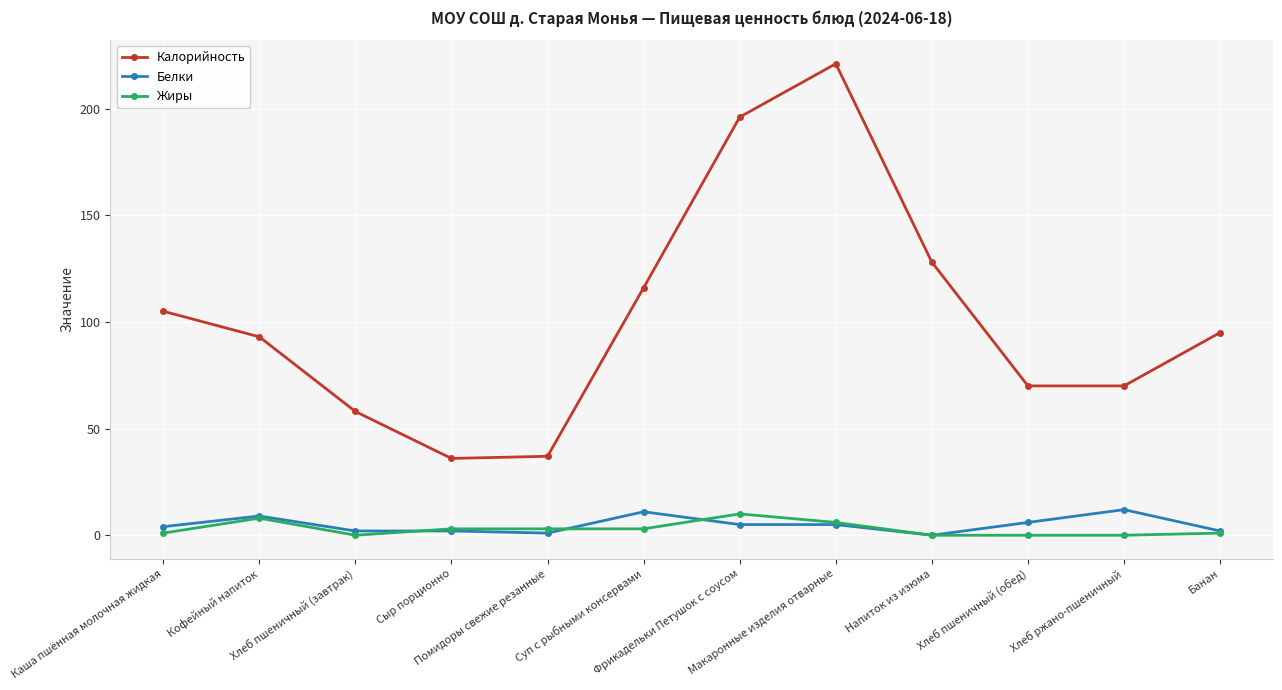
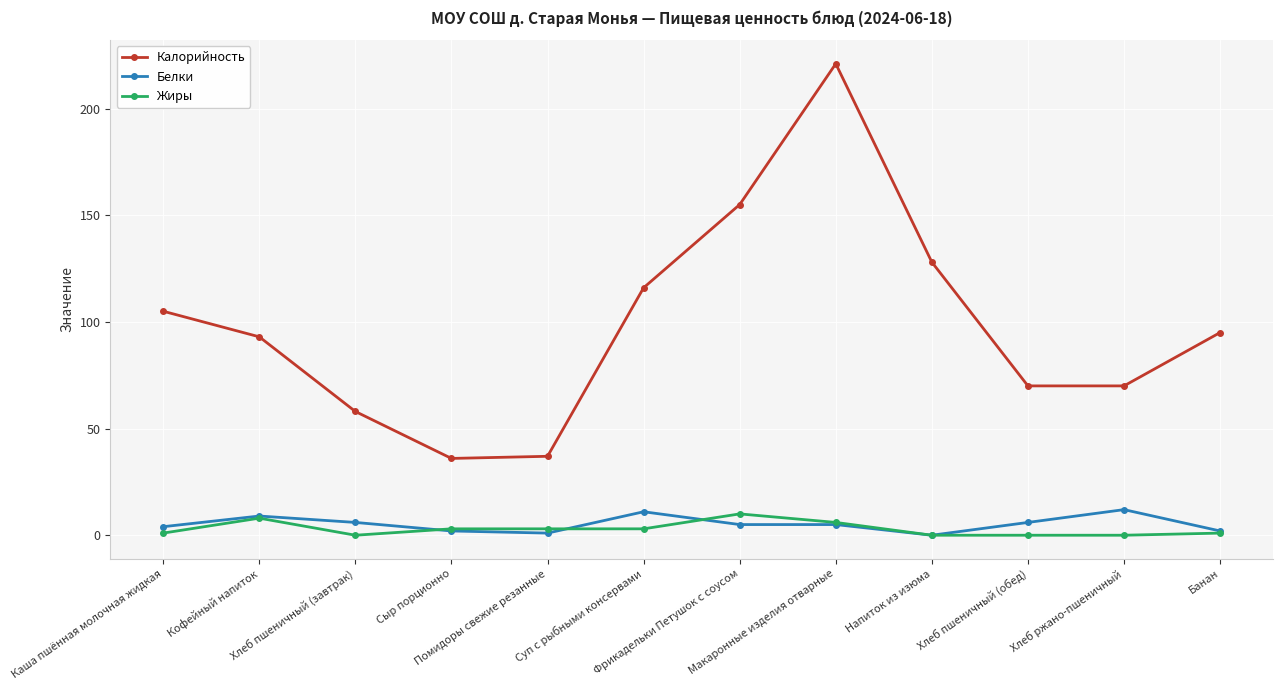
  {
    "Калорийность": {
      "Каша пшённая молочная жидкая": 105,
      "Кофейный напиток": 93,
      "Хлеб пшеничный (завтрак)": 58,
      "Сыр порционно": 36,
      "Помидоры свежие резанные": 37,
      "Суп с рыбными консервами": 116,
-     "Фрикадельки Петушок с соусом": 196,
+     "Фрикадельки Петушок с соусом": 155,
      "Макаронные изделия отварные": 221,
      "Напиток из изюма": 128,
      "Хлеб пшеничный (обед)": 70,
      "Хлеб ржано-пшеничный": 70,
      "Банан": 95
    },
    "Белки": {
      "Каша пшённая молочная жидкая": 4,
-     "Хлеб пшеничный (завтрак)": 2,
+     "Хлеб пшеничный (завтрак)": 6,
      "Помидоры свежие резанные": 1,
      "Суп с рыбными консервами": 11,
      "Фрикадельки Петушок с соусом": 5,
      "Хлеб пшеничный (обед)": 6,
      "Хлеб ржано-пшеничный": 12
    },
    "Жиры": {
      "Каша пшённая молочная жидкая": 1,
      "Хлеб пшеничный (завтрак)": 0,
      "Помидоры свежие резанные": 3,
      "Суп с рыбными консервами": 3,
      "Фрикадельки Петушок с соусом": 10,
      "Хлеб пшеничный (обед)": 0,
      "Хлеб ржано-пшеничный": 0
    }
  }
